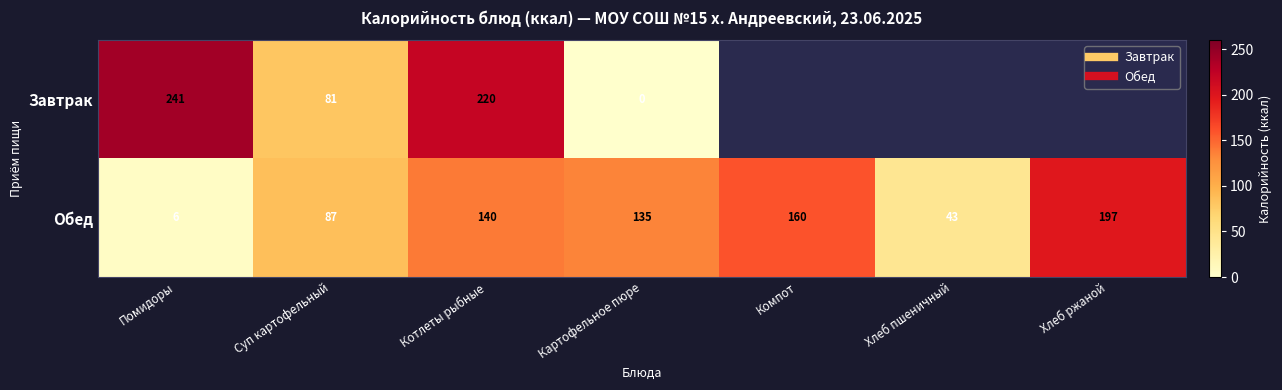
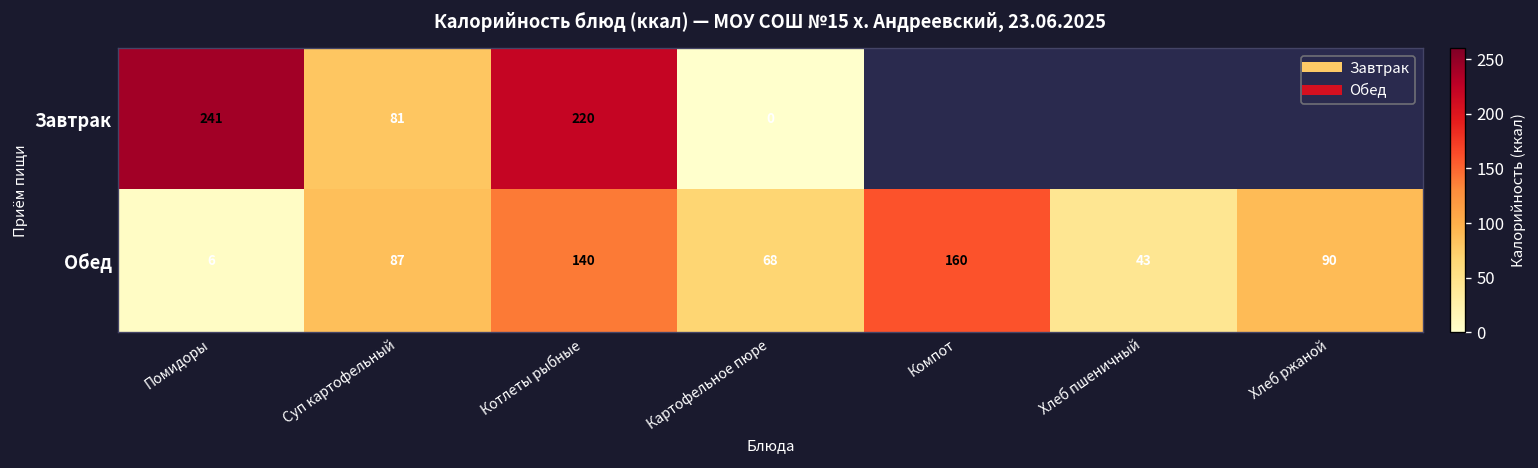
  {
    "Завтрак": {
      "Помидоры": 241,
      "Суп картофельный": 81,
      "Котлеты рыбные": 220,
      "Картофельное пюре": 0
    },
    "Обед": {
      "Помидоры": 6,
      "Суп картофельный": 87,
      "Котлеты рыбные": 140,
-     "Картофельное пюре": 135,
+     "Картофельное пюре": 68,
      "Компот": 160,
      "Хлеб пшеничный": 43,
-     "Хлеб ржаной": 197
+     "Хлеб ржаной": 90
    }
  }
